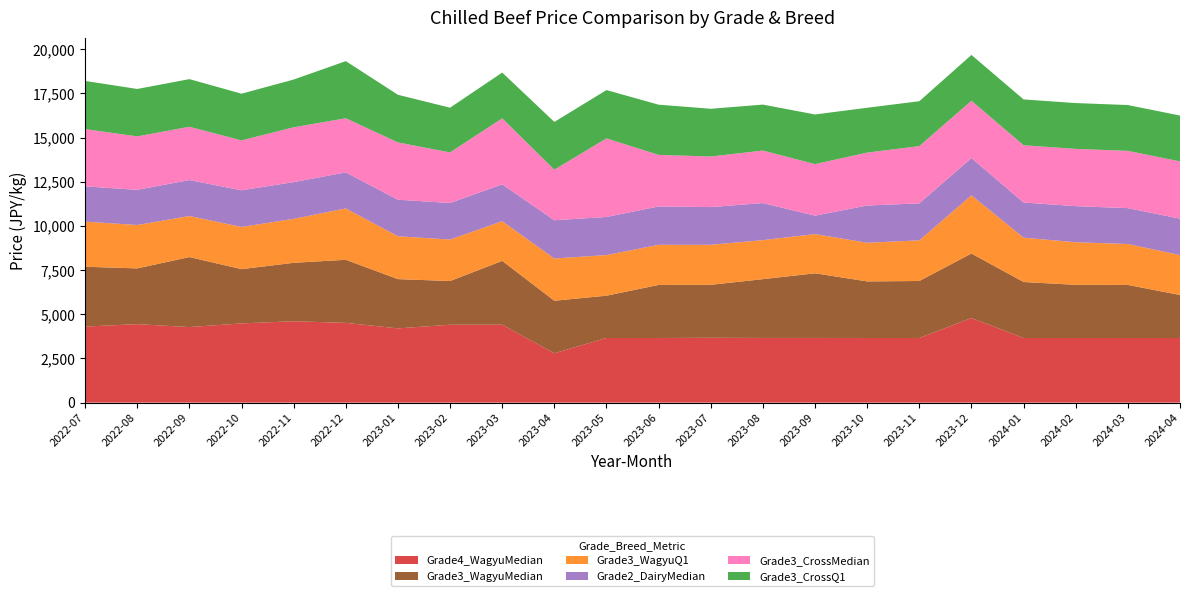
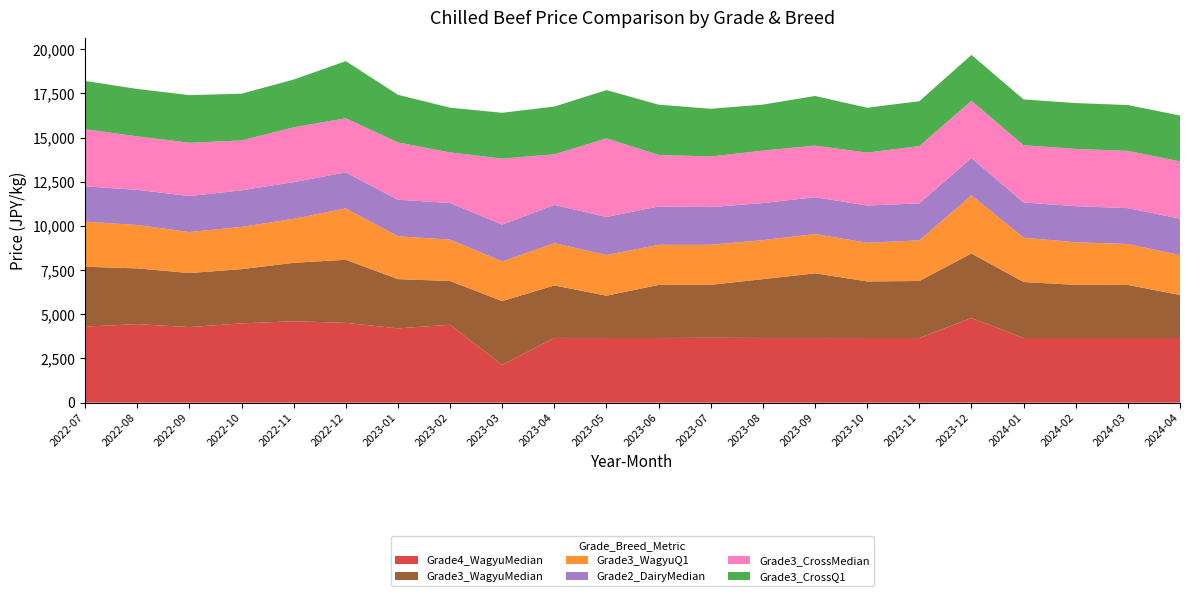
  {
    "Grade4_WagyuMedian": {
      "2022-07": "4,300",
      "2022-08": "4,400",
      "2022-09": "4,300",
      "2022-10": "4,500",
      "2022-11": "4,600",
      "2022-12": "4,500",
      "2023-01": "4,200",
      "2023-02": "4,400",
-     "2023-03": "4,400",
-     "2023-04": "2,800",
+     "2023-03": "2,100",
+     "2023-04": "3,700",
      "2023-05": "3,700",
      "2023-06": "3,700",
      "2023-07": "3,700",
      "2023-08": "3,700",
      "2023-09": "3,700",
      "2023-10": "3,700",
      "2023-11": "3,700",
      "2023-12": "4,800",
      "2024-01": "3,700",
      "2024-02": "3,700",
      "2024-03": "3,700",
      "2024-04": "3,700"
    },
    "Grade3_WagyuMedian": {
      "2022-07": "3,400",
      "2022-08": "3,200",
-     "2022-09": "4,000",
+     "2022-09": "3,100",
      "2022-10": "3,100",
      "2022-11": "3,300",
      "2022-12": "3,600",
      "2023-01": "2,800",
      "2023-02": "2,500",
      "2023-03": "3,600",
      "2023-04": "3,000",
      "2023-05": "2,400",
      "2023-06": "3,000",
      "2023-07": "3,000",
      "2023-08": "3,300",
      "2023-09": "3,700",
      "2023-10": "3,200",
      "2023-11": "3,200",
      "2023-12": "3,600",
      "2024-01": "3,200",
      "2024-02": "3,000",
      "2024-03": "3,000",
      "2024-04": "2,400"
    },
    "Grade3_WagyuQ1": {
      "2022-07": "2,600",
      "2022-08": "2,500",
      "2022-09": "2,300",
      "2022-10": "2,400",
      "2022-11": "2,500",
      "2022-12": "2,900",
      "2023-01": "2,400",
      "2023-02": "2,300",
      "2023-03": "2,200",
      "2023-04": "2,400",
      "2023-05": "2,300",
      "2023-06": "2,300",
      "2023-07": "2,300",
      "2023-08": "2,200",
      "2023-09": "2,200",
      "2023-10": "2,200",
      "2023-11": "2,300",
      "2023-12": "3,300",
      "2024-01": "2,500",
      "2024-02": "2,400",
      "2024-03": "2,300",
      "2024-04": "2,300"
    },
    "Grade2_DairyMedian": {
      "2022-07": "2,000",
      "2022-08": "2,000",
      "2022-09": "2,000",
      "2022-10": "2,100",
      "2022-11": "2,100",
      "2022-12": "2,000",
      "2023-01": "2,100",
      "2023-02": "2,100",
      "2023-03": "2,100",
      "2023-04": "2,200",
      "2023-05": "2,200",
      "2023-06": "2,200",
      "2023-07": "2,100",
      "2023-08": "2,100",
-     "2023-09": "1,000",
+     "2023-09": "2,100",
      "2023-10": "2,100",
      "2023-11": "2,100",
      "2023-12": "2,100",
      "2024-01": "2,000",
      "2024-02": "2,000",
      "2024-03": "2,000",
      "2024-04": "2,100"
    },
    "Grade3_CrossMedian": {
      "2022-07": "3,200",
      "2022-08": "3,000",
      "2022-09": "3,000",
      "2022-10": "2,800",
      "2022-11": "3,100",
      "2022-12": "3,100",
      "2023-01": "3,200",
      "2023-02": "2,900",
      "2023-03": "3,700",
      "2023-04": "2,900",
      "2023-05": "4,400",
      "2023-06": "2,900",
      "2023-07": "2,900",
      "2023-08": "3,000",
      "2023-09": "2,900",
      "2023-10": "3,000",
      "2023-11": "3,200",
      "2023-12": "3,200",
      "2024-01": "3,200",
      "2024-02": "3,200",
      "2024-03": "3,200",
      "2024-04": "3,200"
    },
    "Grade3_CrossQ1": {
      "2022-07": "2,700",
      "2022-08": "2,700",
      "2022-09": "2,700",
      "2022-10": "2,600",
      "2022-11": "2,700",
      "2022-12": "3,200",
      "2023-01": "2,700",
      "2023-02": "2,500",
      "2023-03": "2,600",
      "2023-04": "2,700",
      "2023-05": "2,700",
      "2023-06": "2,800",
      "2023-07": "2,700",
      "2023-08": "2,600",
      "2023-09": "2,800",
      "2023-10": "2,500",
      "2023-11": "2,500",
      "2023-12": "2,600",
      "2024-01": "2,600",
      "2024-02": "2,600",
      "2024-03": "2,600",
      "2024-04": "2,600"
    }
  }
